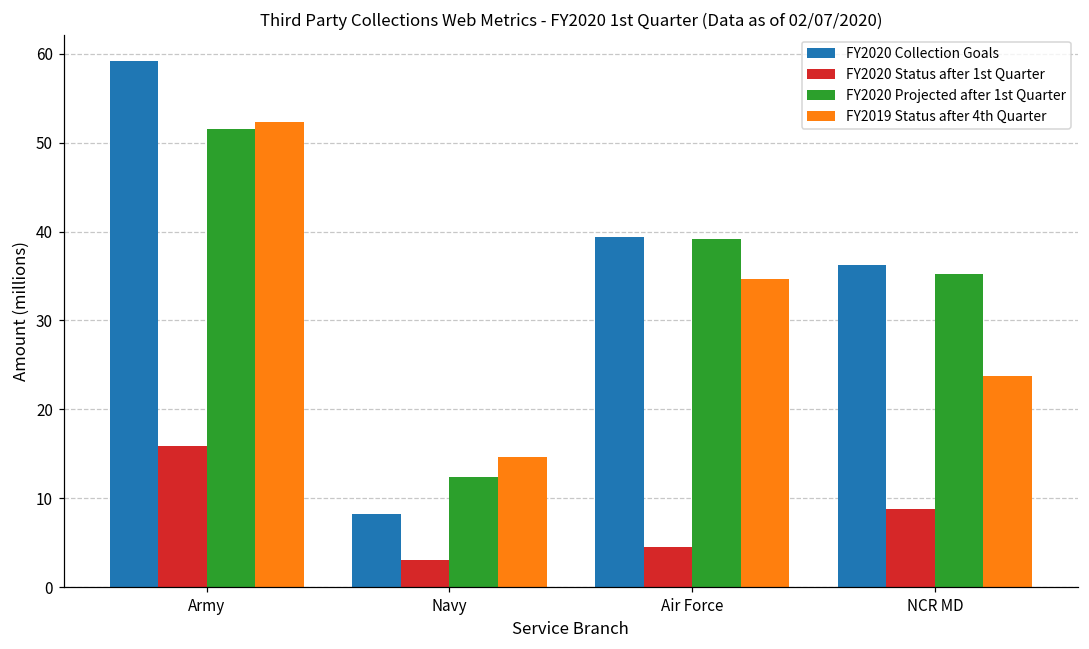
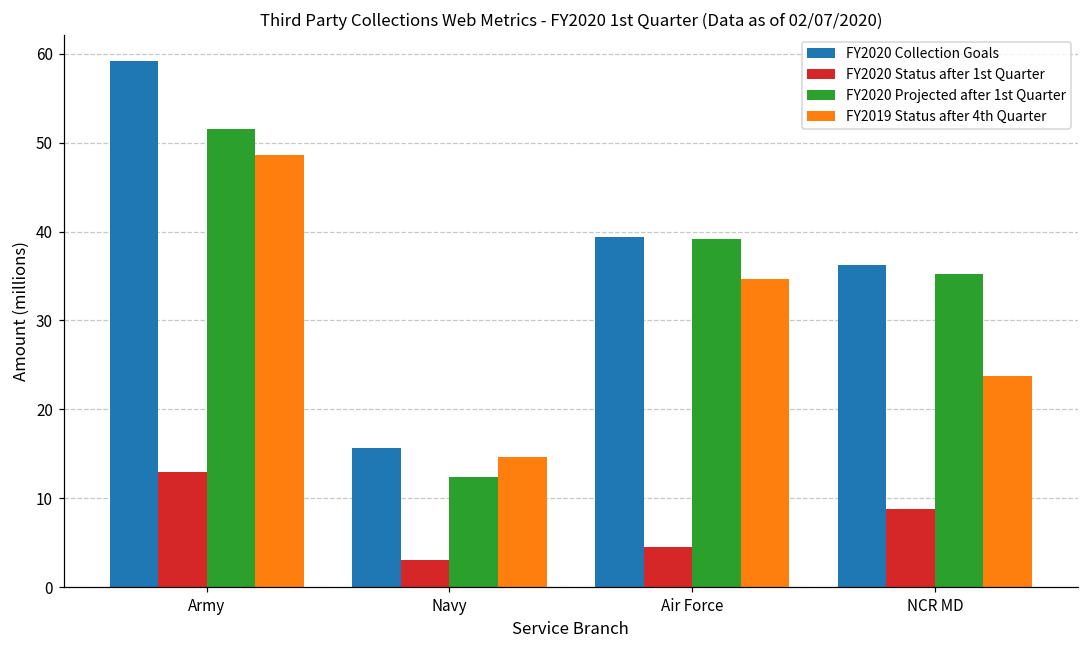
  {
    "FY2020 Collection Goals": {
      "Army": 59,
-     "Navy": 8,
+     "Navy": 16,
      "Air Force": 39,
      "NCR MD": 36
    },
    "FY2020 Status after 1st Quarter": {
-     "Army": 16,
+     "Army": 13,
      "Navy": 3,
      "Air Force": 5,
      "NCR MD": 9
    },
    "FY2020 Projected after 1st Quarter": {
      "Army": 52,
      "Navy": 12,
      "Air Force": 39,
      "NCR MD": 35
    },
    "FY2019 Status after 4th Quarter": {
-     "Army": 52,
+     "Army": 49,
      "Navy": 15,
      "Air Force": 35,
      "NCR MD": 24
    }
  }
